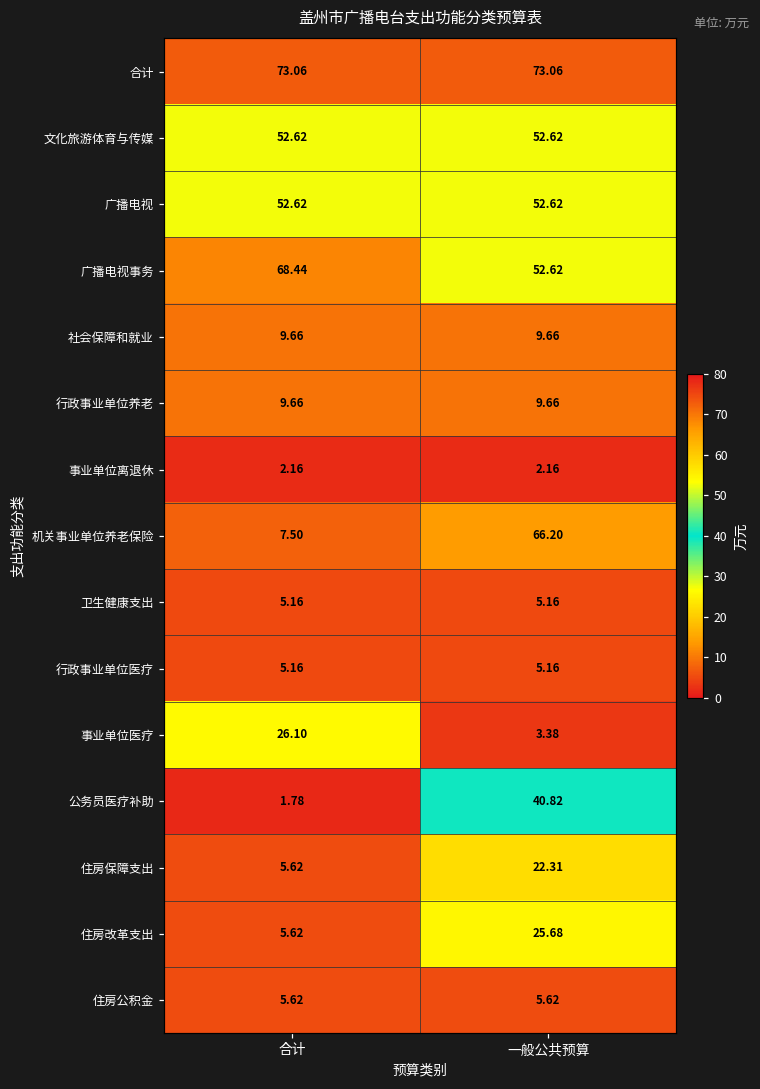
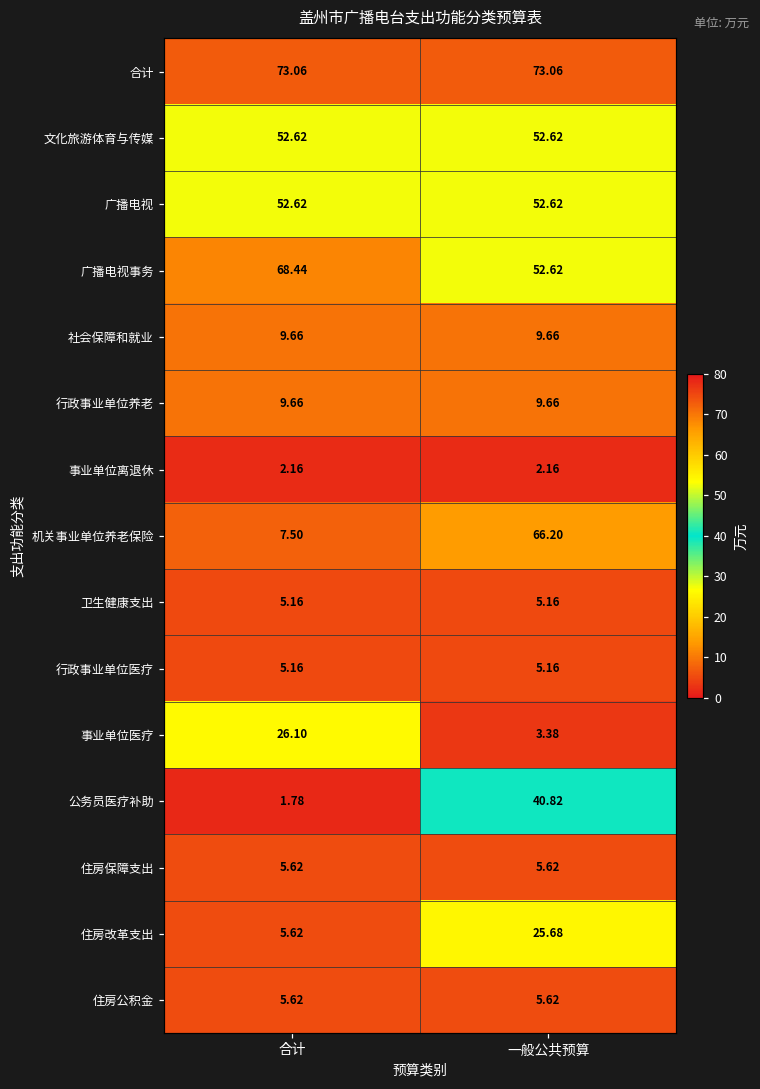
  {
    "合计": {
      "合计": 73.06,
      "一般公共预算": 73.06
    },
    "文化旅游体育与传媒": {
      "合计": 52.62,
      "一般公共预算": 52.62
    },
    "广播电视": {
      "合计": 52.62,
      "一般公共预算": 52.62
    },
    "广播电视事务": {
      "合计": 68.44,
      "一般公共预算": 52.62
    },
    "社会保障和就业": {
      "合计": 9.66,
      "一般公共预算": 9.66
    },
    "行政事业单位养老": {
      "合计": 9.66,
      "一般公共预算": 9.66
    },
    "事业单位离退休": {
      "合计": 2.16,
      "一般公共预算": 2.16
    },
    "机关事业单位养老保险": {
      "合计": 7.50,
      "一般公共预算": 66.20
    },
    "卫生健康支出": {
      "合计": 5.16,
      "一般公共预算": 5.16
    },
    "行政事业单位医疗": {
      "合计": 5.16,
      "一般公共预算": 5.16
    },
    "事业单位医疗": {
      "合计": 26.10,
      "一般公共预算": 3.38
    },
    "公务员医疗补助": {
      "合计": 1.78,
      "一般公共预算": 40.82
    },
    "住房保障支出": {
      "合计": 5.62,
-     "一般公共预算": 22.31
+     "一般公共预算": 5.62
    },
    "住房改革支出": {
      "合计": 5.62,
      "一般公共预算": 25.68
    },
    "住房公积金": {
      "合计": 5.62,
      "一般公共预算": 5.62
    }
  }
